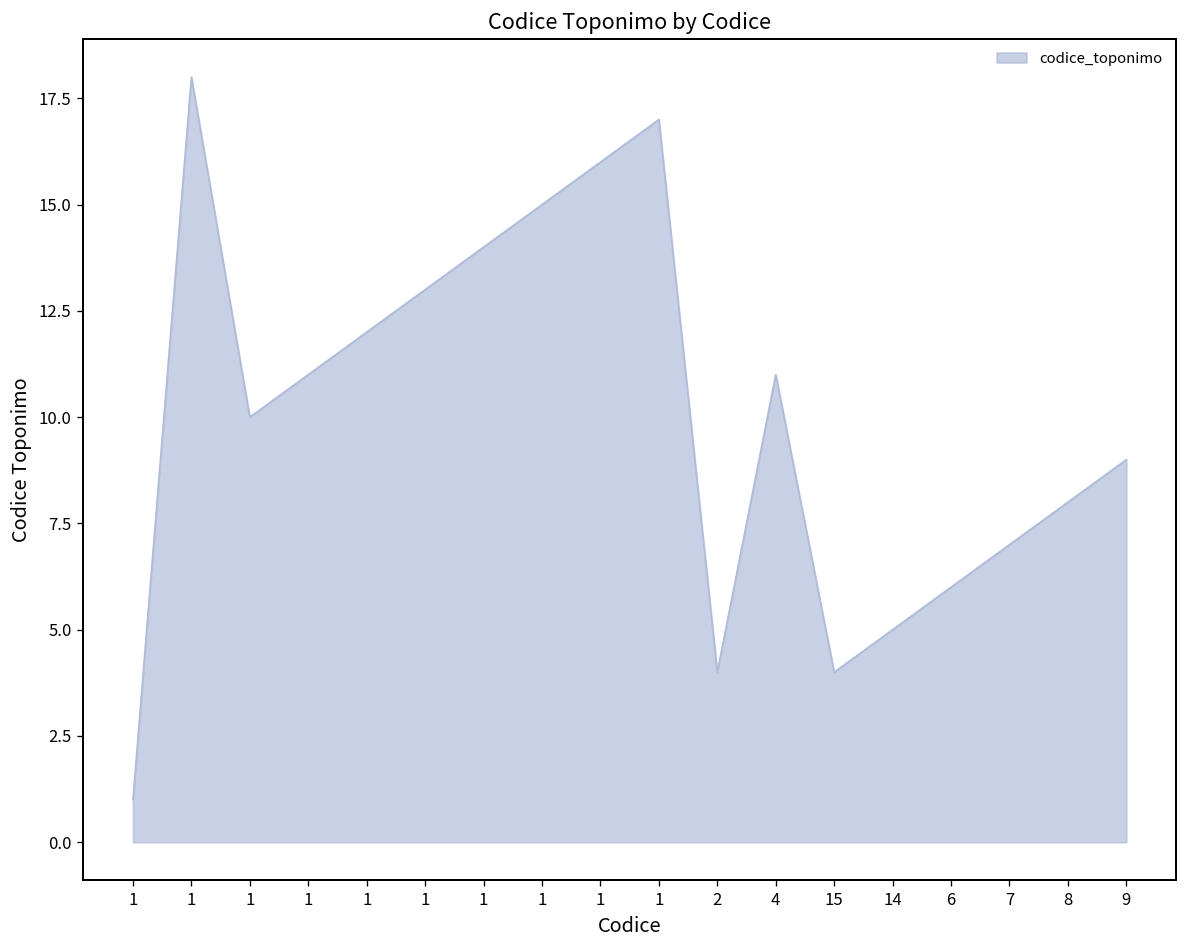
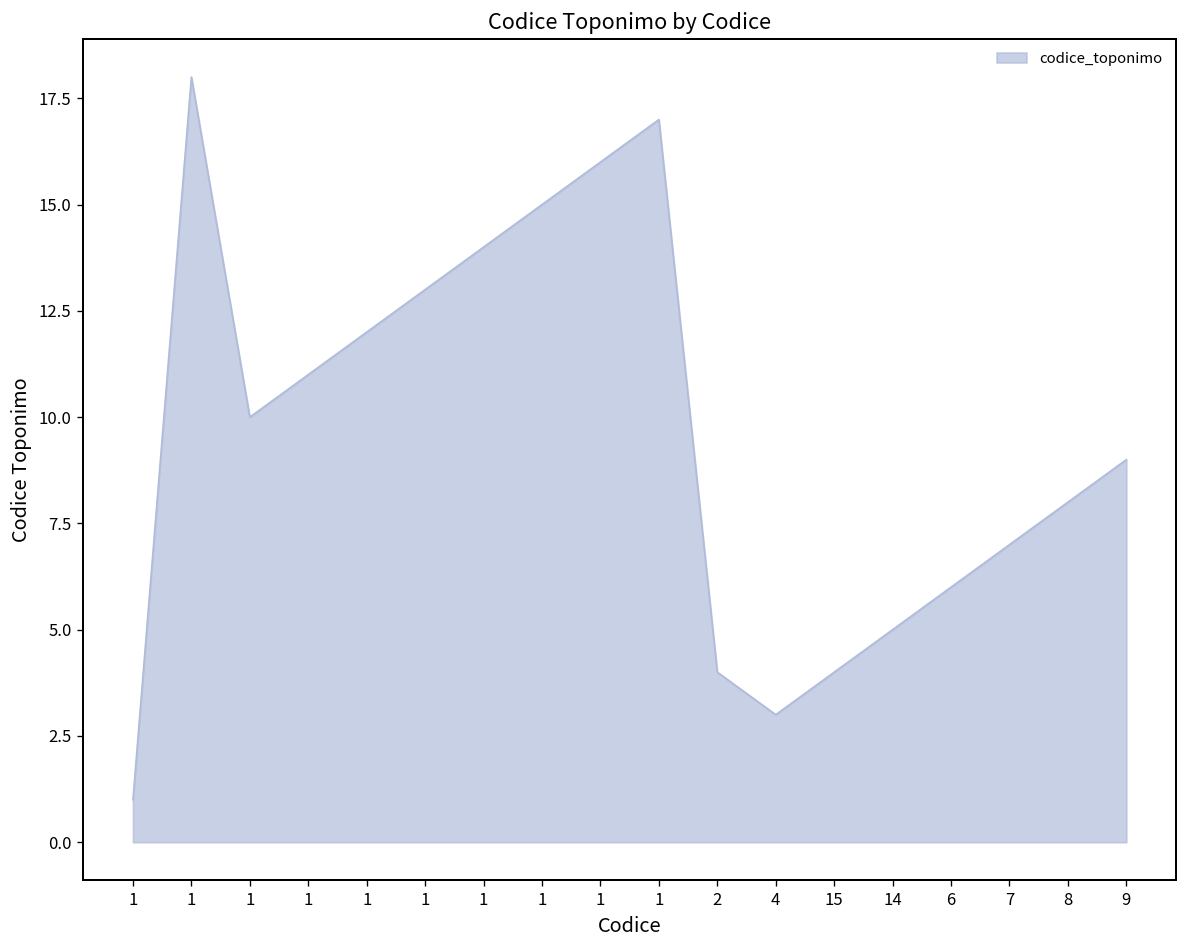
  {
    "2": 4,
-   "4": 11,
+   "4": 3,
    "15": 4,
    "14": 5,
    "6": 6,
    "7": 7,
    "8": 8,
    "9": 9
  }
